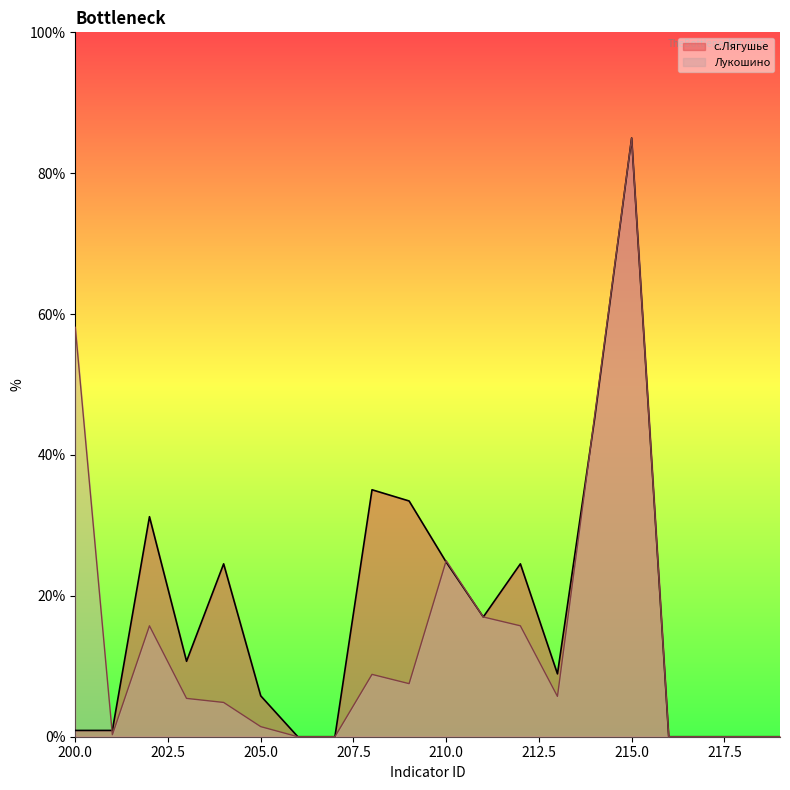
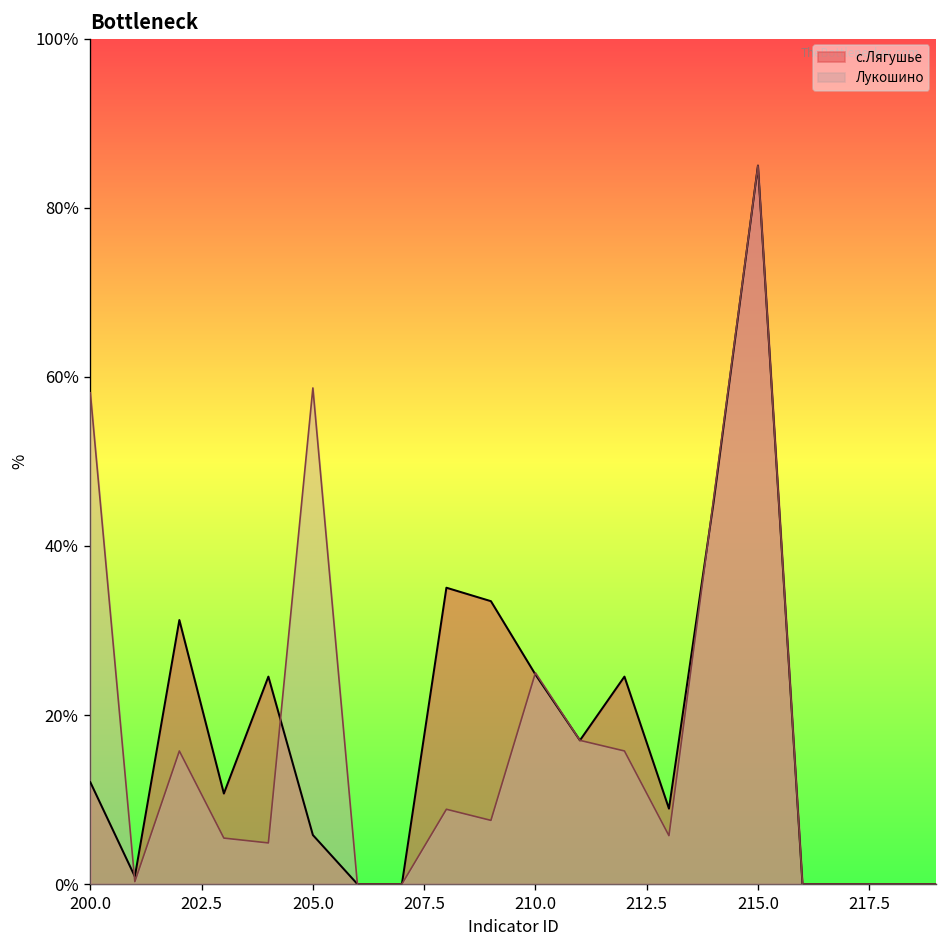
  {
    "с.Лягушье": {
-     "200.0": "1%",
+     "200.0": "12%",
      "205.0": "6%"
    },
    "Лукошино": {
      "200.0": "58%",
-     "205.0": "1%"
+     "205.0": "59%"
    }
  }
